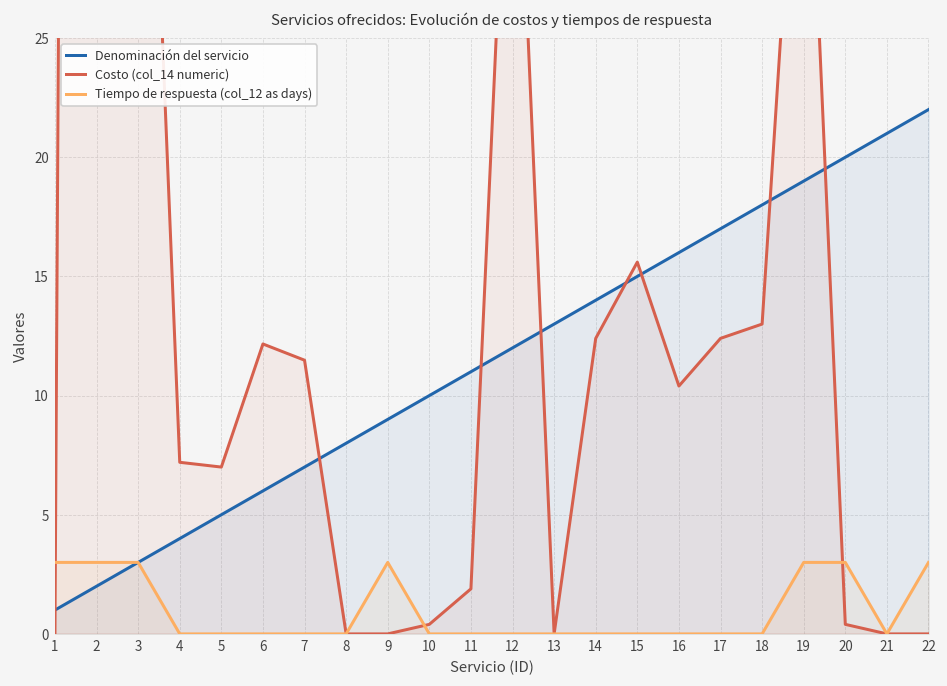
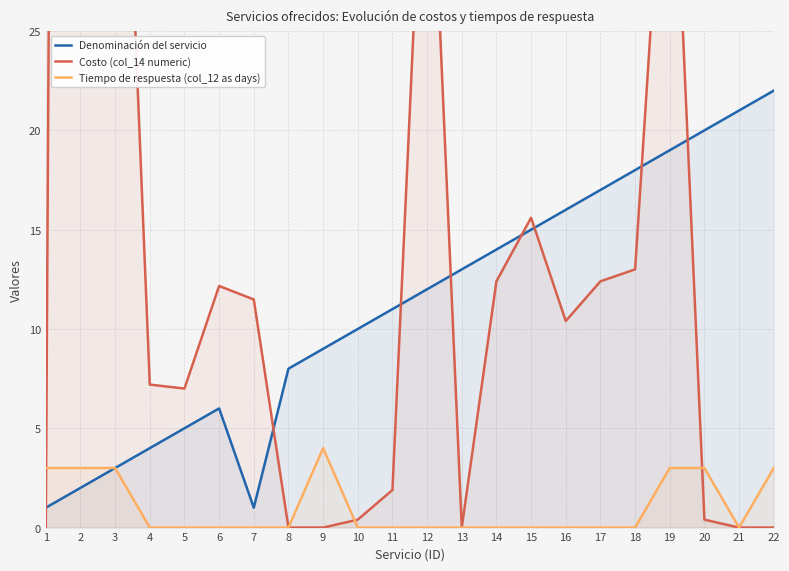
  {
    "Denominación del servicio": {
      "1": 1,
      "2": 2,
      "4": 4,
      "5": 5,
      "6": 6,
-     "7": 7,
+     "7": 1,
      "8": 8,
      "9": 9,
      "10": 10,
      "11": 11,
      "12": 12,
      "13": 13,
      "14": 14,
      "15": 15,
      "16": 16,
      "17": 17,
      "18": 18,
      "19": 19,
      "20": 20,
      "21": 21,
      "22": 22
    },
    "Costo (col_14 numeric)": {
      "1": 0,
      "4": 7.2,
      "5": 7,
      "6": 12.2,
      "7": 11.5,
      "9": 0,
      "10": 0.4,
      "11": 2,
      "14": 12.4,
      "15": 15.6,
      "16": 10.4,
      "17": 12.4,
      "18": 13,
      "20": 0.4,
      "22": 0
    },
    "Tiempo de respuesta (col_12 as days)": {
      "1": 3,
      "2": 3,
      "4": 0,
      "5": 0,
      "6": 0,
      "7": 0,
-     "9": 3,
+     "9": 4,
      "10": 0,
      "11": 0,
      "12": 0,
      "14": 0,
      "15": 0,
      "16": 0,
      "17": 0,
      "18": 0,
      "19": 3,
      "20": 3,
      "22": 3
    }
  }
